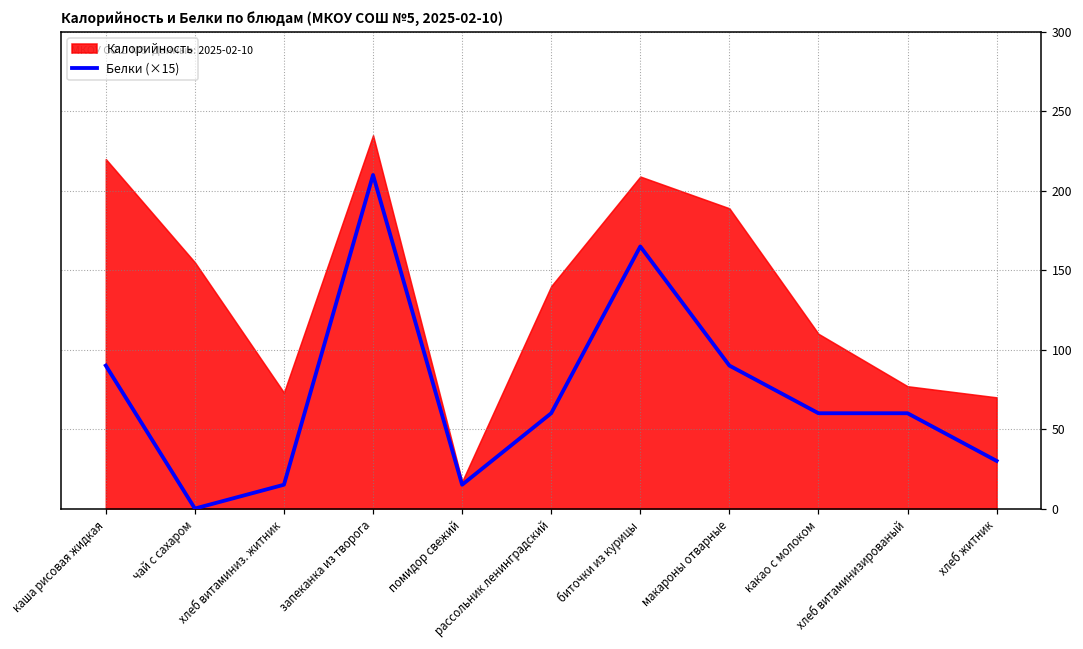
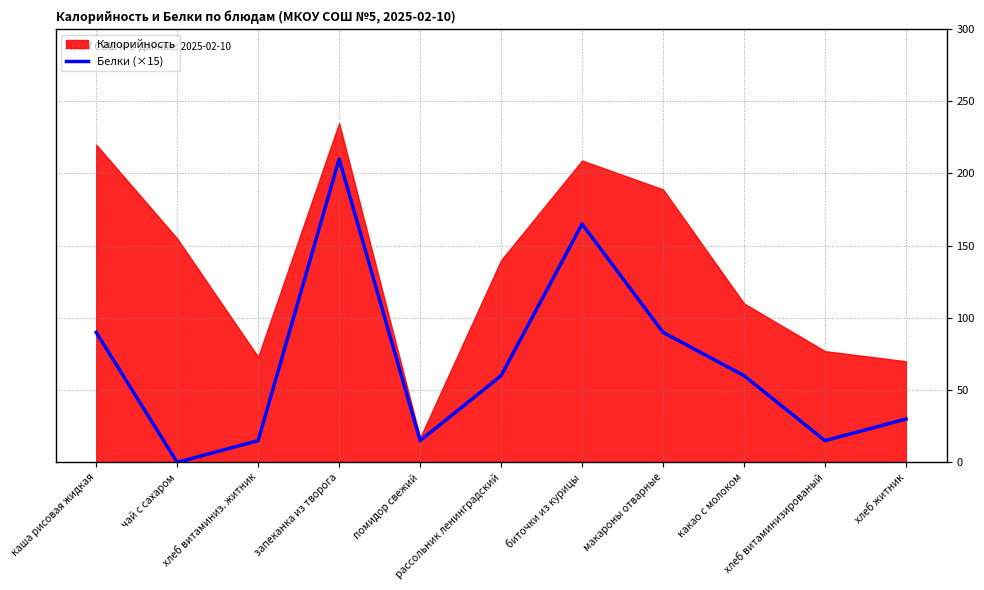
  {
    "Белки (×15)": {
      "каша рисовая жидкая": 90,
      "чай с сахаром": 0,
      "хлеб витаминиз. житник": 15,
      "запеканка из творога": 210,
      "помидор свежий": 15,
      "рассольник ленинградский": 60,
      "биточки из курицы": 165,
      "макароны отварные": 90,
      "какао с молоком": 60,
-     "хлеб витаминизированый": 60,
+     "хлеб витаминизированый": 15,
      "хлеб житник": 30
    },
    "Калорийность": {
      "каша рисовая жидкая": 220,
      "чай с сахаром": 155,
      "хлеб витаминиз. житник": 73,
      "запеканка из творога": 235,
      "помидор свежий": 17,
      "рассольник ленинградский": 140,
      "биточки из курицы": 209,
      "макароны отварные": 189,
      "какао с молоком": 110,
      "хлеб витаминизированый": 77,
      "хлеб житник": 70
    }
  }
